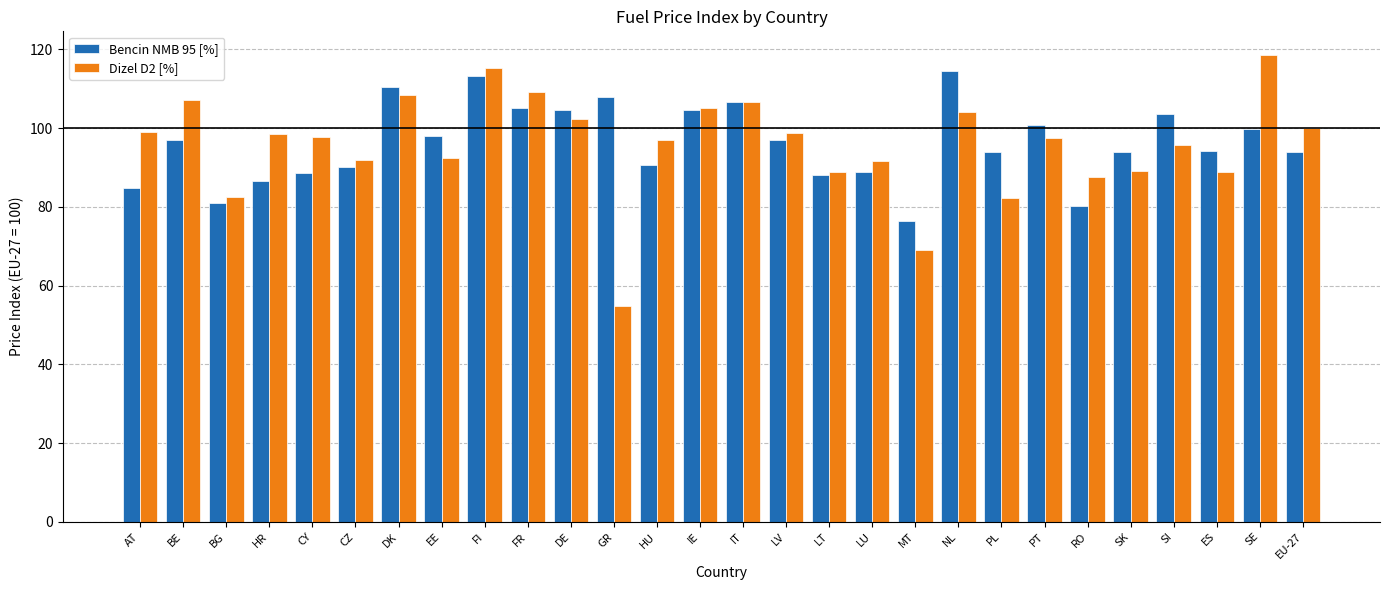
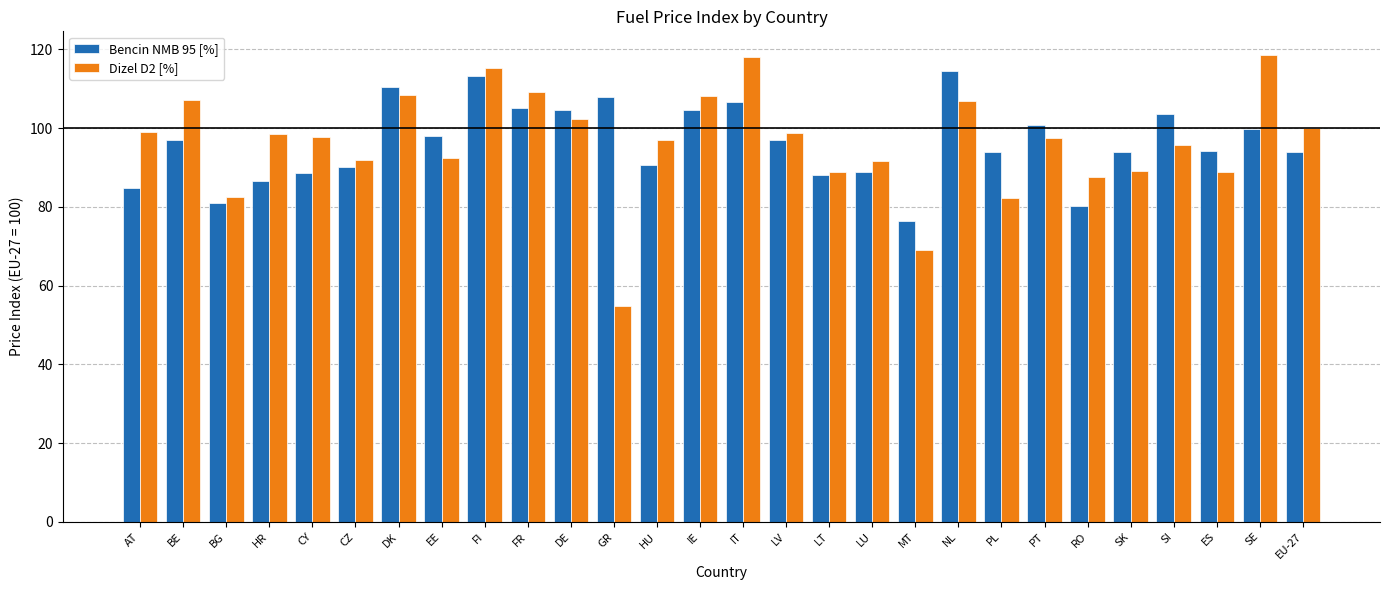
  {
    "Bencin NMB 95 [%]": {
      "AT": 85,
      "BE": 97,
      "BG": 81,
      "HR": 87,
      "CY": 89,
      "CZ": 90,
      "DK": 110,
      "EE": 98,
      "FI": 113,
      "FR": 105,
      "DE": 105,
      "GR": 108,
      "HU": 91,
      "IE": 105,
      "IT": 107,
      "LV": 97,
      "LT": 88,
      "LU": 89,
      "MT": 76,
      "NL": 114,
      "PL": 94,
      "PT": 101,
      "RO": 80,
      "SK": 94,
      "SI": 104,
      "ES": 94,
      "SE": 100,
      "EU-27": 94
    },
    "Dizel D2 [%]": {
      "AT": 99,
      "BE": 107,
      "BG": 83,
      "HR": 99,
      "CY": 98,
      "CZ": 92,
      "DK": 108,
      "EE": 93,
      "FI": 115,
      "FR": 109,
      "DE": 102,
      "GR": 55,
      "HU": 97,
-     "IE": 105,
-     "IT": 107,
+     "IE": 108,
+     "IT": 118,
      "LV": 99,
      "LT": 89,
      "LU": 92,
      "MT": 69,
-     "NL": 104,
+     "NL": 107,
      "PL": 82,
      "PT": 97,
      "RO": 87,
      "SK": 89,
      "SI": 96,
      "ES": 89,
      "SE": 119,
      "EU-27": 100
    }
  }
